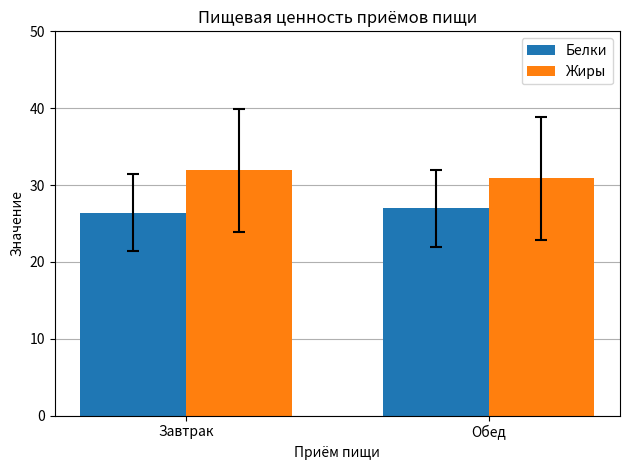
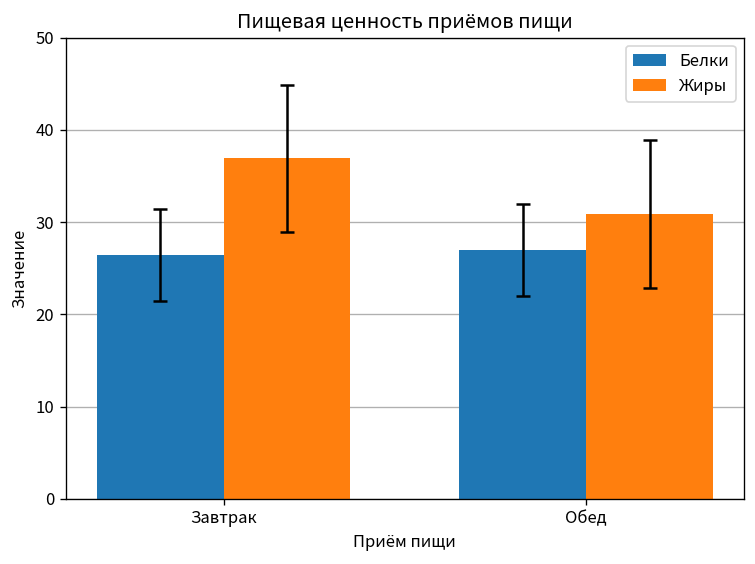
  {
    "Жиры": {
-     "Завтрак": 32,
+     "Завтрак": 37,
      "Обед": 31
    }
  }
